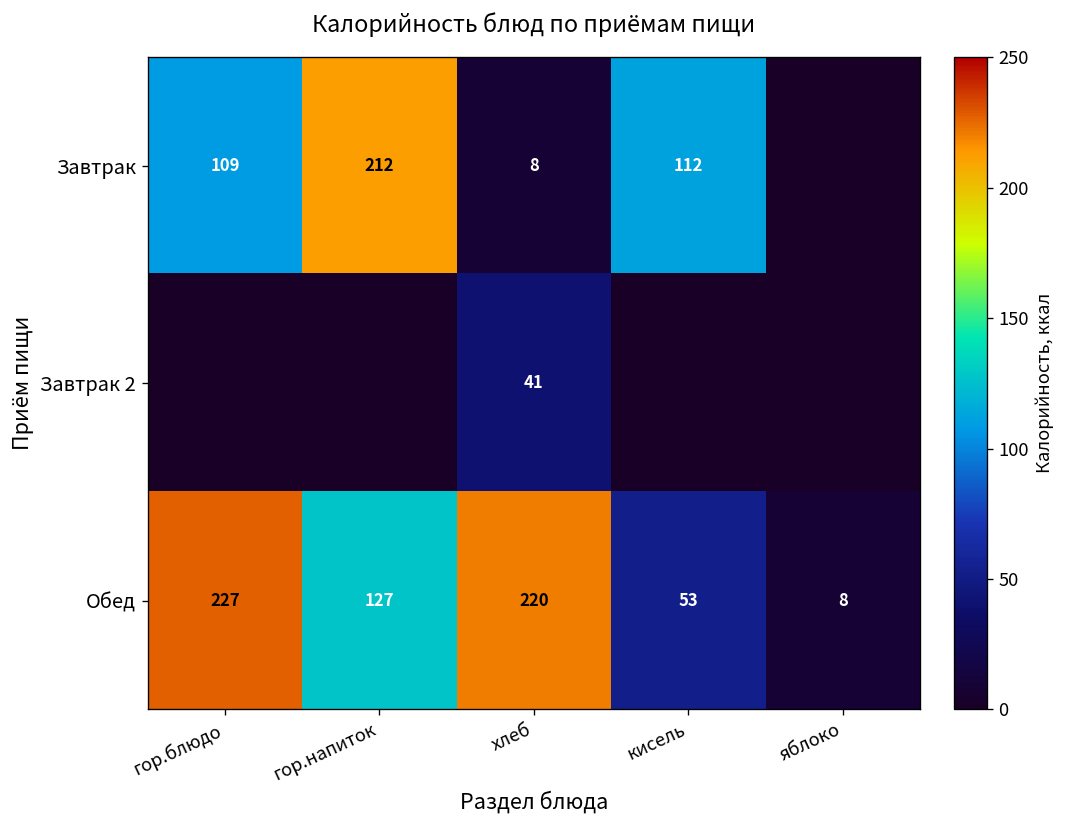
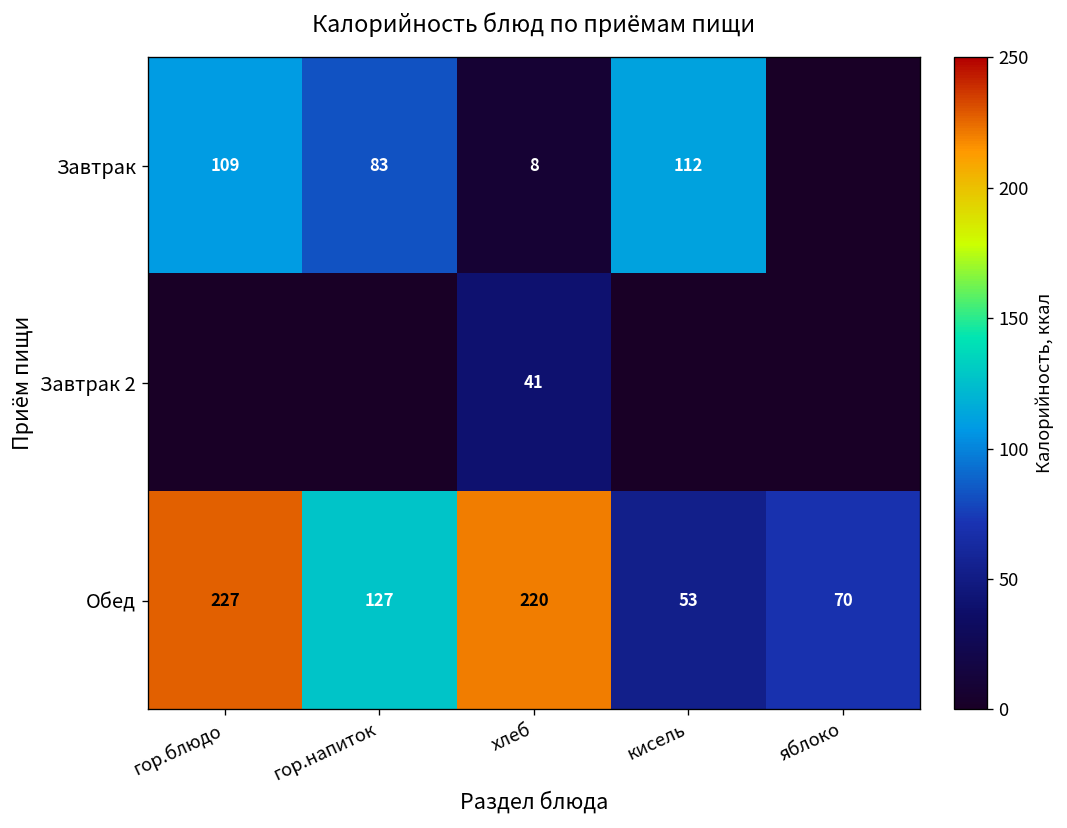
  {
    "Завтрак": {
      "гор.блюдо": 109,
-     "гор.напиток": 212,
+     "гор.напиток": 83,
      "хлеб": 8,
      "кисель": 112
    },
    "Завтрак 2": {
      "хлеб": 41
    },
    "Обед": {
      "гор.блюдо": 227,
      "гор.напиток": 127,
      "хлеб": 220,
      "кисель": 53,
-     "яблоко": 8
+     "яблоко": 70
    }
  }
